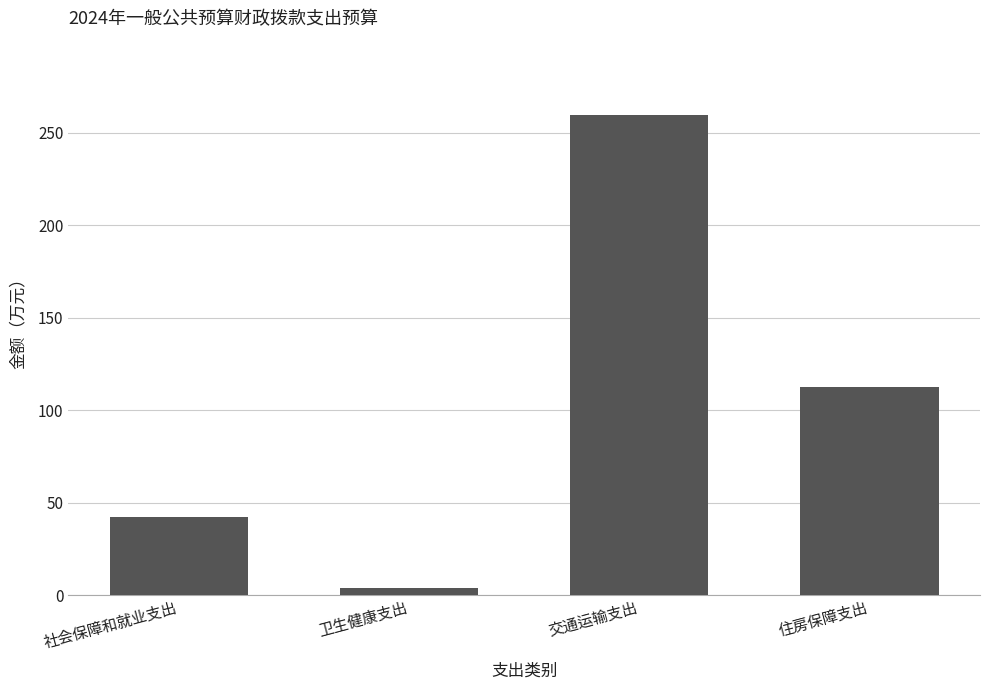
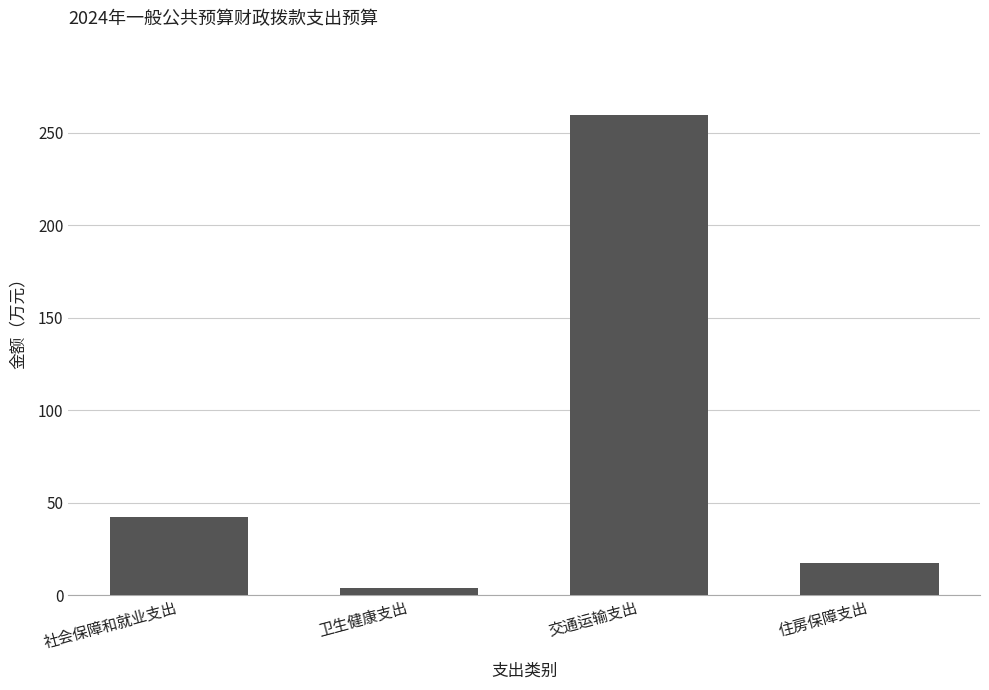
  {
    "社会保障和就业支出": 42,
    "卫生健康支出": 4,
    "交通运输支出": 259,
-   "住房保障支出": 112
+   "住房保障支出": 17
  }
